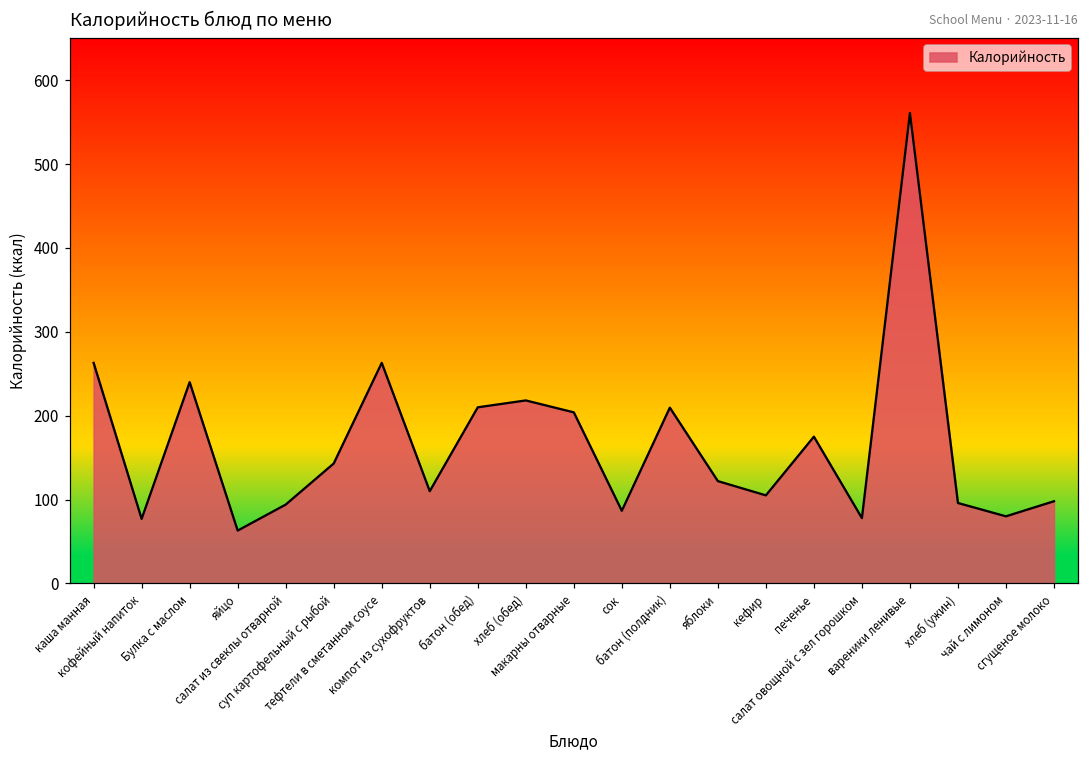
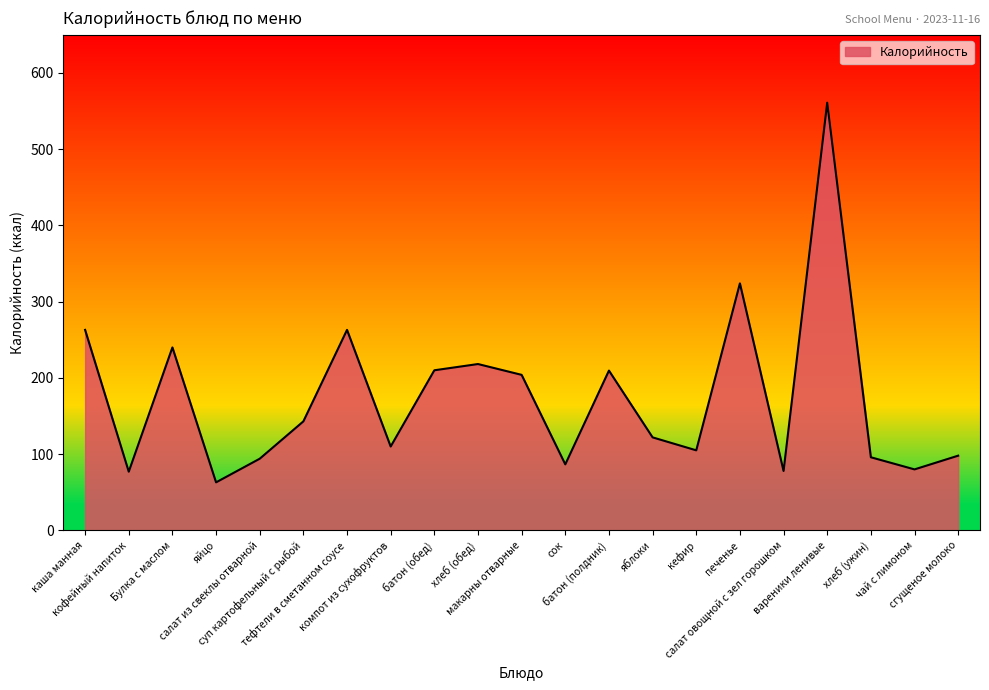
  {
    "каша манная": 260,
    "кофейный напиток": 80,
    "Булка с маслом": 240,
    "яйцо": 60,
    "салат из свеклы отварной": 90,
    "суп картофельный с рыбой": 140,
    "тефтели в сметанном соусе": 260,
    "компот из сухофруктов": 110,
    "батон (обед)": 210,
    "хлеб (обед)": 220,
    "макарны отварные": 200,
    "сок": 90,
    "батон (полдник)": 210,
    "яблоки": 120,
    "кефир": 110,
-   "печенье": 180,
+   "печенье": 320,
    "салат овощной с зел горошком": 80,
    "вареники ленивые": 560,
    "хлеб (ужин)": 100,
    "чай с лимоном": 80,
    "сгущеное молоко": 100
  }
